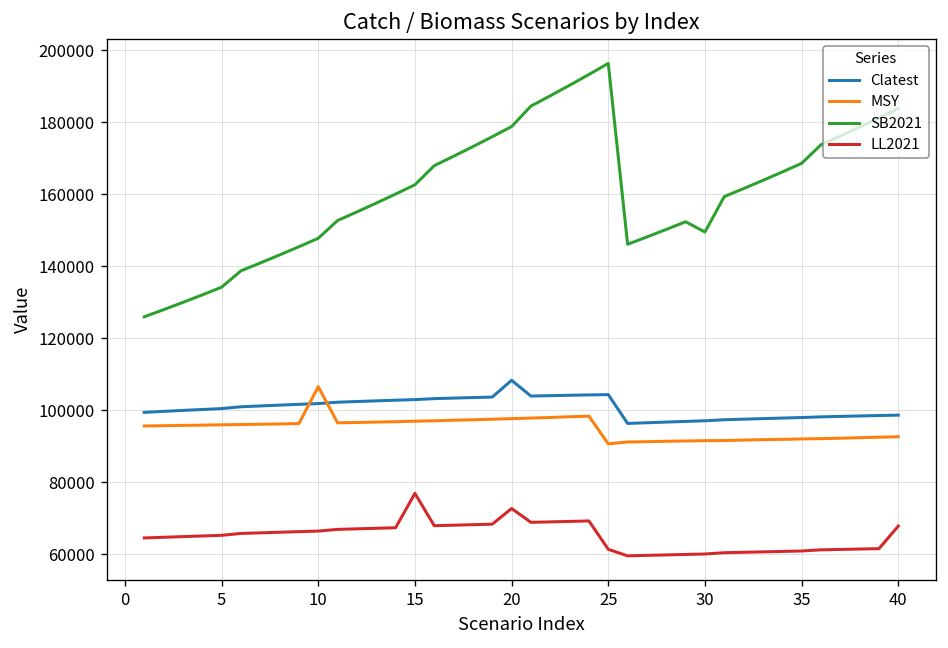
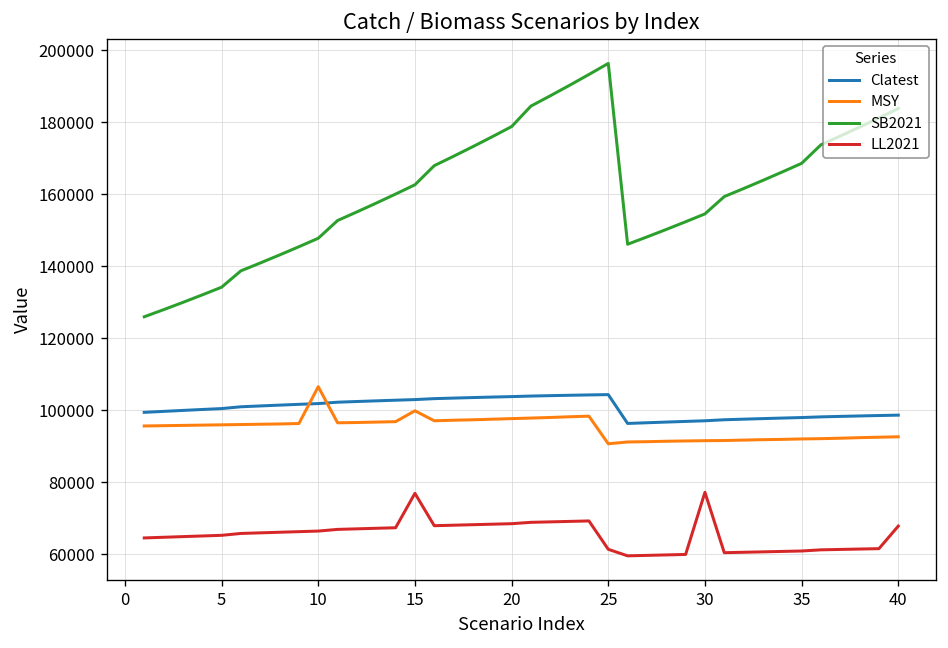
  {
    "Clatest": {
      "5": 101000,
      "10": 102000,
      "15": 103000,
-     "20": 108000,
+     "20": 104000,
      "25": 104000,
      "30": 97000,
      "35": 98000,
      "40": 99000
    },
    "MSY": {
      "5": 96000,
      "10": 107000,
-     "15": 97000,
+     "15": 100000,
      "20": 98000,
      "25": 91000,
      "30": 92000,
      "35": 92000,
      "40": 93000
    },
    "SB2021": {
      "5": 134000,
      "10": 148000,
      "15": 163000,
      "20": 179000,
      "25": 196000,
-     "30": 150000,
+     "30": 155000,
      "35": 169000
    },
    "LL2021": {
      "5": 65000,
      "10": 67000,
      "15": 77000,
-     "20": 73000,
+     "20": 69000,
      "25": 61000,
-     "30": 60000,
+     "30": 77000,
      "35": 61000,
      "40": 68000
    }
  }
